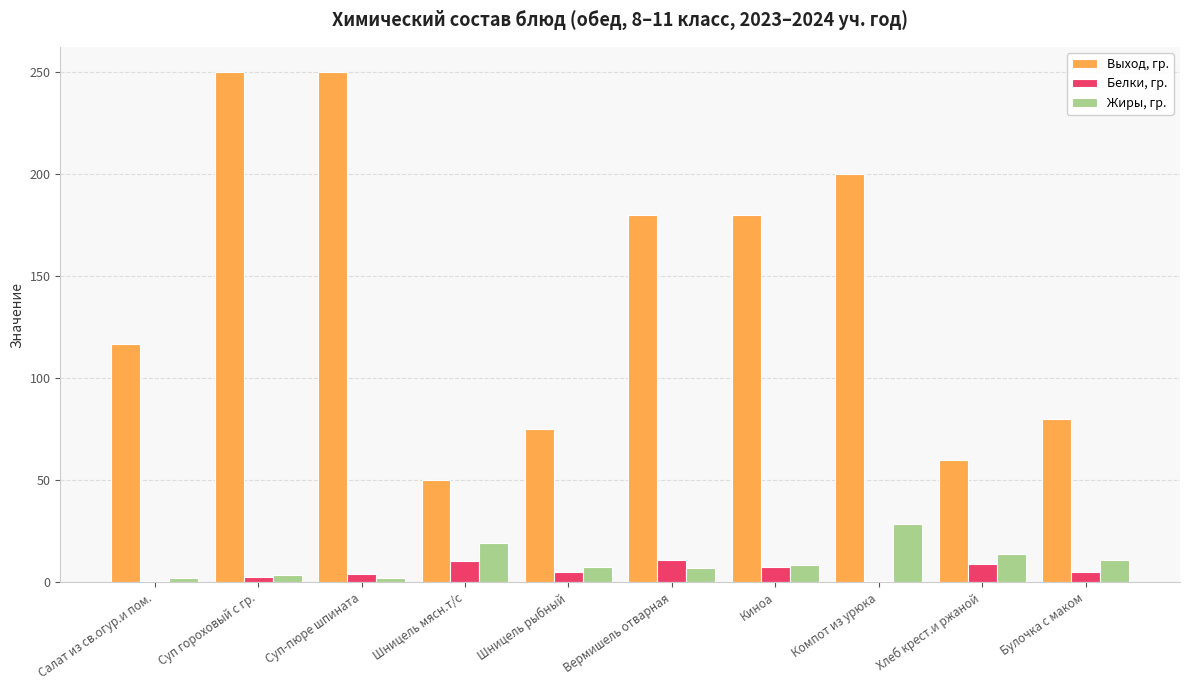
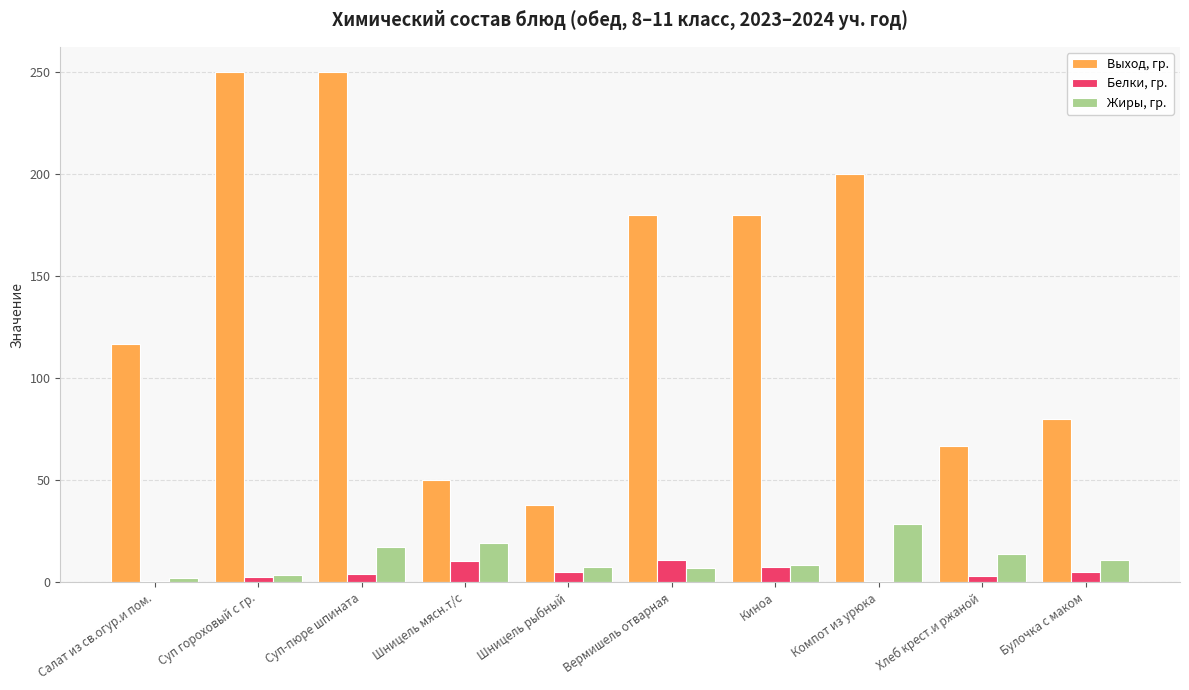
  {
    "Выход, гр.": {
      "Салат из св.огур.и пом.": 117,
      "Суп гороховый с гр.": 250,
      "Суп-пюре шпината": 250,
      "Шницель мясн.т/с": 50,
-     "Шницель рыбный": 75,
+     "Шницель рыбный": 38,
      "Вермишель отварная": 180,
      "Киноа": 180,
      "Компот из урюка": 200,
-     "Хлеб крест.и ржаной": 60,
+     "Хлеб крест.и ржаной": 67,
      "Булочка с маком": 80
    },
    "Белки, гр.": {
      "Суп гороховый с гр.": 2,
      "Суп-пюре шпината": 4,
      "Шницель мясн.т/с": 10,
      "Шницель рыбный": 5,
      "Вермишель отварная": 11,
      "Киноа": 8,
-     "Хлеб крест.и ржаной": 9,
+     "Хлеб крест.и ржаной": 3,
      "Булочка с маком": 5
    },
    "Жиры, гр.": {
      "Салат из св.огур.и пом.": 2,
      "Суп гороховый с гр.": 4,
-     "Суп-пюре шпината": 2,
+     "Суп-пюре шпината": 17,
      "Шницель мясн.т/с": 19,
      "Шницель рыбный": 7,
      "Вермишель отварная": 7,
      "Киноа": 9,
      "Компот из урюка": 28,
      "Хлеб крест.и ржаной": 14,
      "Булочка с маком": 11
    }
  }
